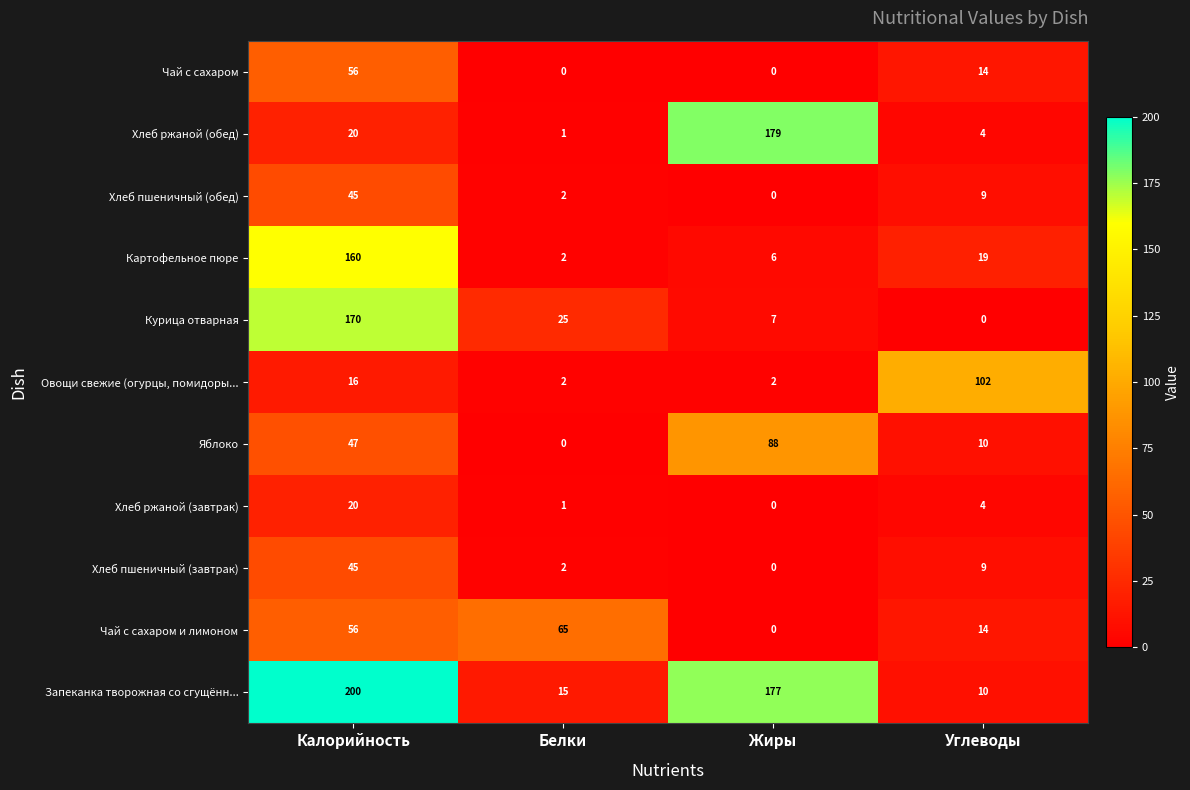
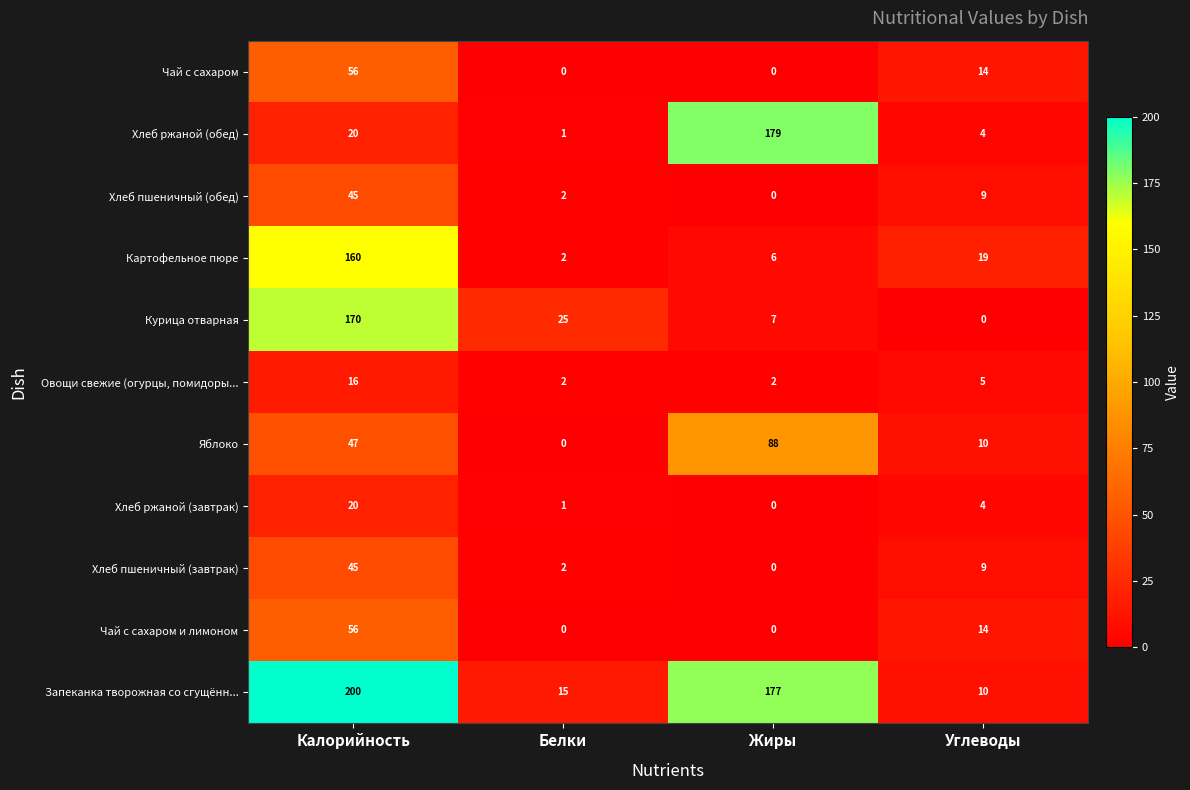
  {
    "Чай с сахаром": {
      "Калорийность": 56,
      "Белки": 0,
      "Жиры": 0,
      "Углеводы": 14
    },
    "Хлеб ржаной (обед)": {
      "Калорийность": 20,
      "Белки": 1,
      "Жиры": 179,
      "Углеводы": 4
    },
    "Хлеб пшеничный (обед)": {
      "Калорийность": 45,
      "Белки": 2,
      "Жиры": 0,
      "Углеводы": 9
    },
    "Картофельное пюре": {
      "Калорийность": 160,
      "Белки": 2,
      "Жиры": 6,
      "Углеводы": 19
    },
    "Курица отварная": {
      "Калорийность": 170,
      "Белки": 25,
      "Жиры": 7,
      "Углеводы": 0
    },
    "Овощи свежие (огурцы, помидоры...": {
      "Калорийность": 16,
      "Белки": 2,
      "Жиры": 2,
-     "Углеводы": 102
+     "Углеводы": 5
    },
    "Яблоко": {
      "Калорийность": 47,
      "Белки": 0,
      "Жиры": 88,
      "Углеводы": 10
    },
    "Хлеб ржаной (завтрак)": {
      "Калорийность": 20,
      "Белки": 1,
      "Жиры": 0,
      "Углеводы": 4
    },
    "Хлеб пшеничный (завтрак)": {
      "Калорийность": 45,
      "Белки": 2,
      "Жиры": 0,
      "Углеводы": 9
    },
    "Чай с сахаром и лимоном": {
      "Калорийность": 56,
-     "Белки": 65,
+     "Белки": 0,
      "Жиры": 0,
      "Углеводы": 14
    },
    "Запеканка творожная со сгущённ...": {
      "Калорийность": 200,
      "Белки": 15,
      "Жиры": 177,
      "Углеводы": 10
    }
  }
